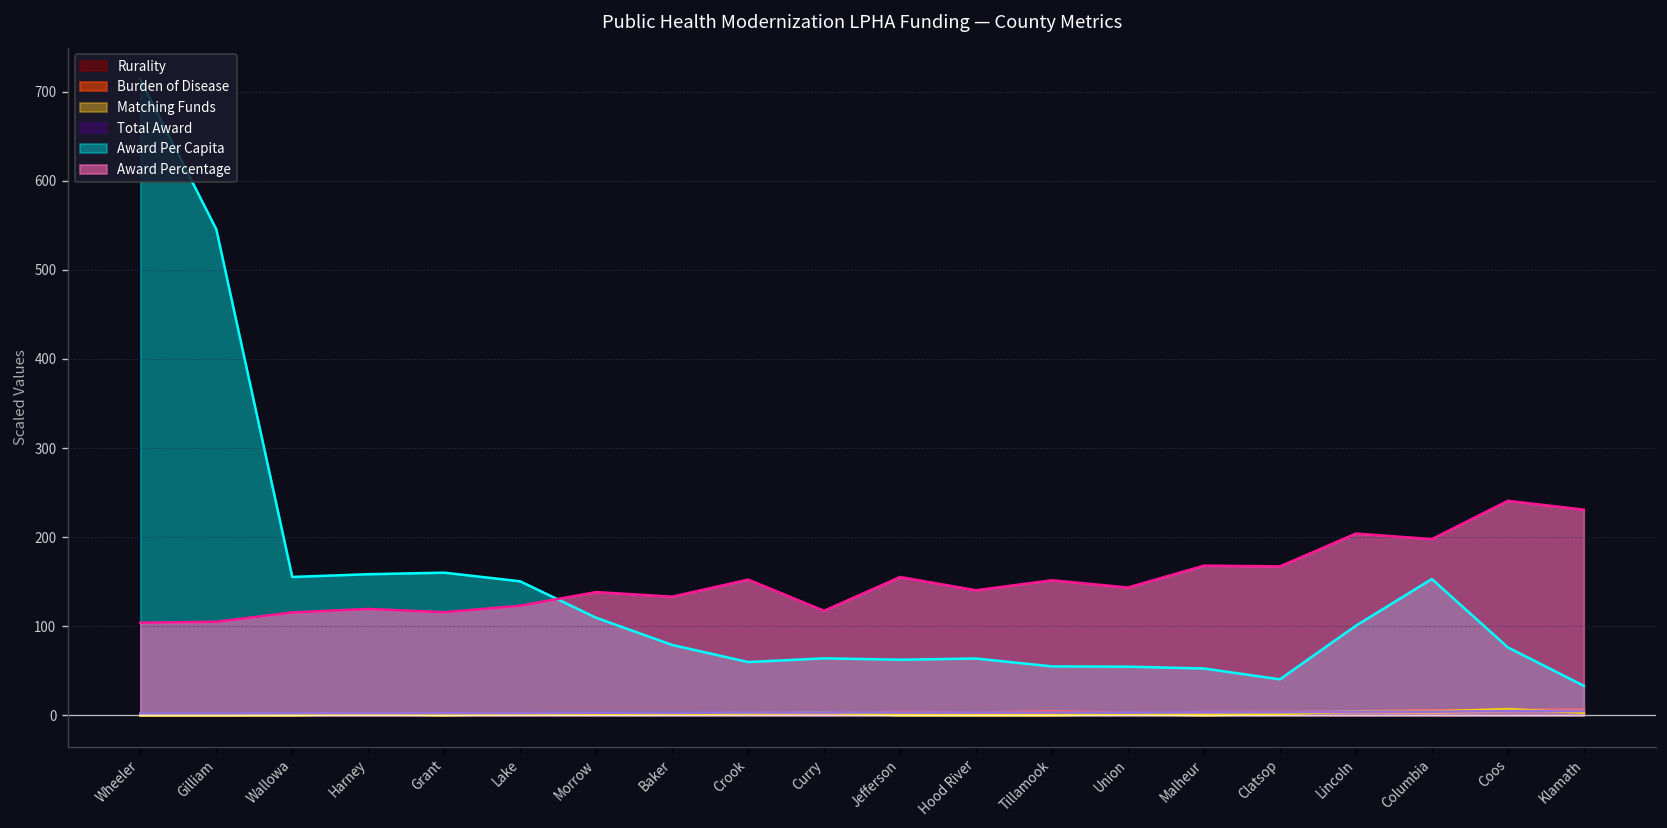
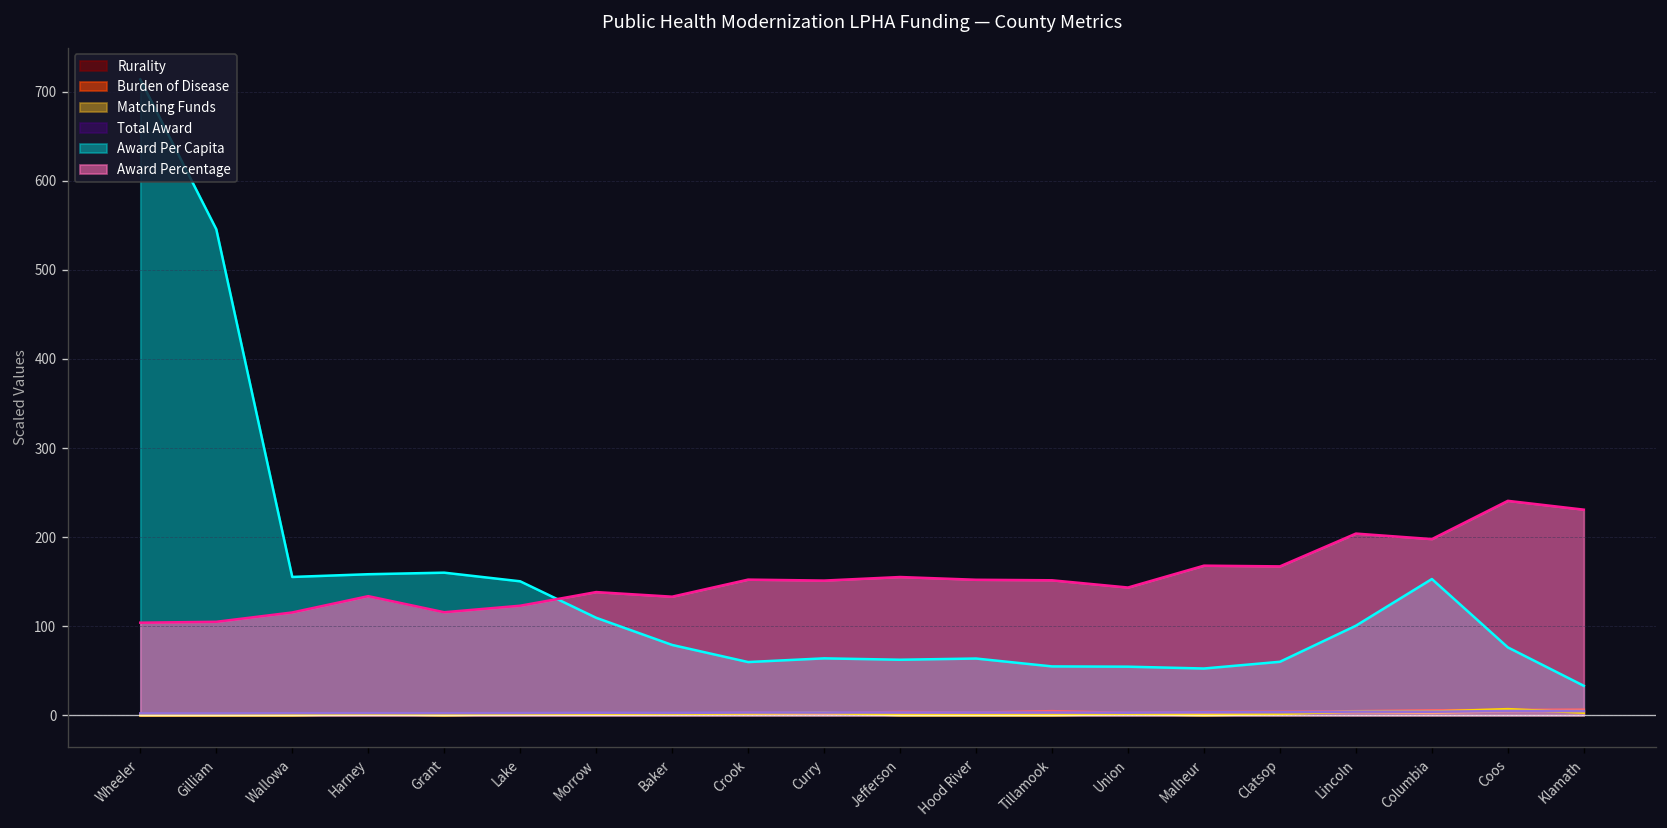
  {
    "Award Per Capita": {
      "Gilliam": 550,
      "Wallowa": 160,
      "Harney": 160,
      "Grant": 160,
      "Lake": 150,
      "Morrow": 110,
      "Baker": 80,
      "Crook": 60,
      "Curry": 60,
      "Jefferson": 60,
      "Hood River": 60,
      "Tillamook": 50,
      "Union": 50,
      "Malheur": 50,
-     "Clatsop": 40,
+     "Clatsop": 60,
      "Lincoln": 100,
      "Columbia": 150,
      "Coos": 80,
      "Klamath": 30
    },
    "Award Percentage": {
      "Wheeler": 100,
      "Gilliam": 100,
      "Wallowa": 120,
-     "Harney": 120,
+     "Harney": 130,
      "Grant": 120,
      "Lake": 120,
      "Morrow": 140,
      "Baker": 130,
      "Crook": 150,
-     "Curry": 120,
+     "Curry": 150,
      "Jefferson": 160,
-     "Hood River": 140,
+     "Hood River": 150,
      "Tillamook": 150,
      "Union": 140,
      "Malheur": 170,
      "Clatsop": 170,
      "Lincoln": 200,
      "Columbia": 200,
      "Coos": 240,
      "Klamath": 230
    }
  }
